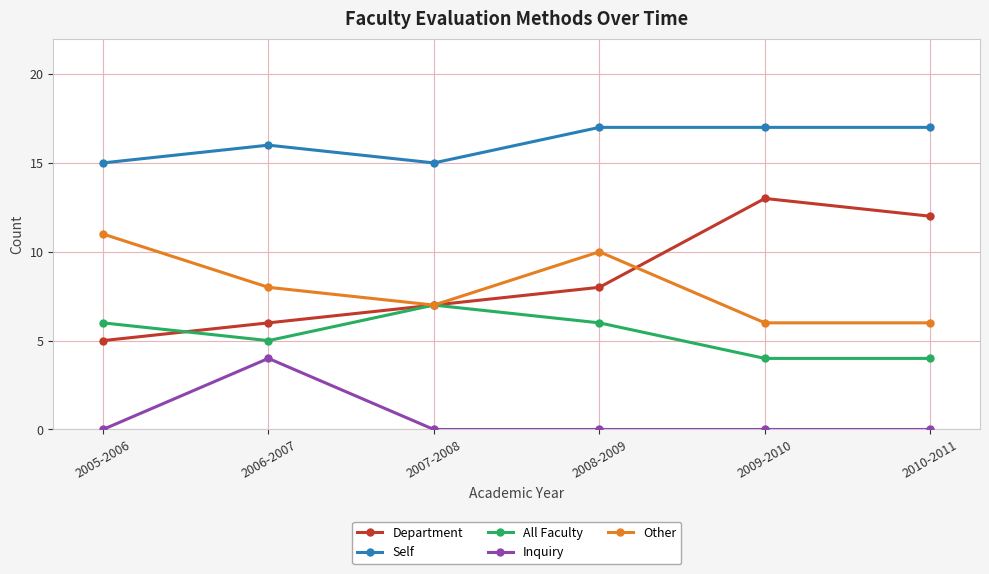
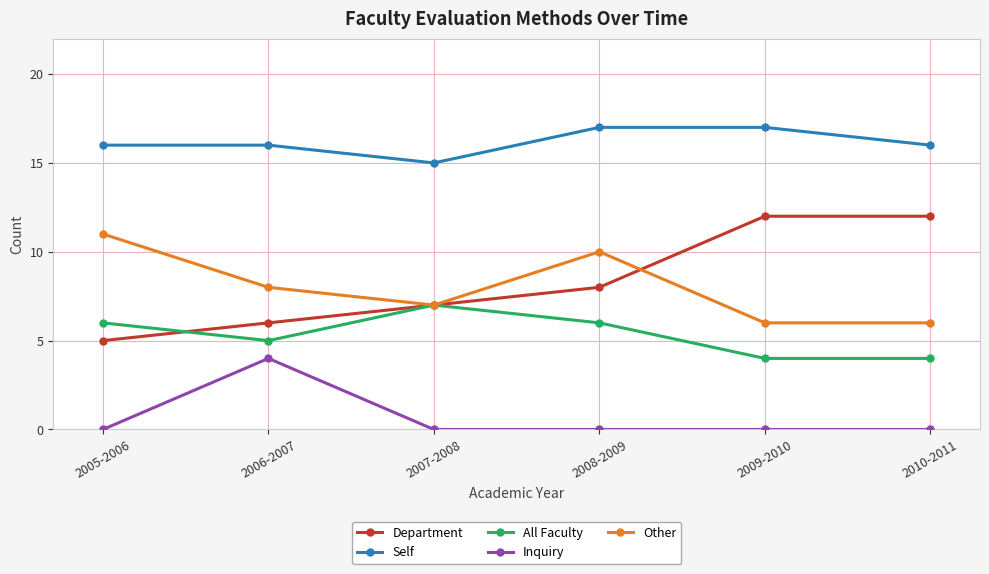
  {
    "Department": {
      "2005-2006": 5,
      "2006-2007": 6,
      "2008-2009": 8,
-     "2009-2010": 13,
+     "2009-2010": 12,
      "2010-2011": 12
    },
    "Self": {
-     "2005-2006": 15,
+     "2005-2006": 16,
      "2006-2007": 16,
      "2007-2008": 15,
      "2008-2009": 17,
      "2009-2010": 17,
-     "2010-2011": 17
+     "2010-2011": 16
    },
    "All Faculty": {
      "2005-2006": 6,
      "2006-2007": 5,
      "2008-2009": 6,
      "2009-2010": 4,
      "2010-2011": 4
    },
    "Inquiry": {
      "2005-2006": 0,
      "2006-2007": 4,
      "2007-2008": 0,
      "2008-2009": 0,
      "2009-2010": 0,
      "2010-2011": 0
    },
    "Other": {
      "2005-2006": 11,
      "2006-2007": 8,
      "2008-2009": 10,
      "2009-2010": 6,
      "2010-2011": 6
    }
  }
